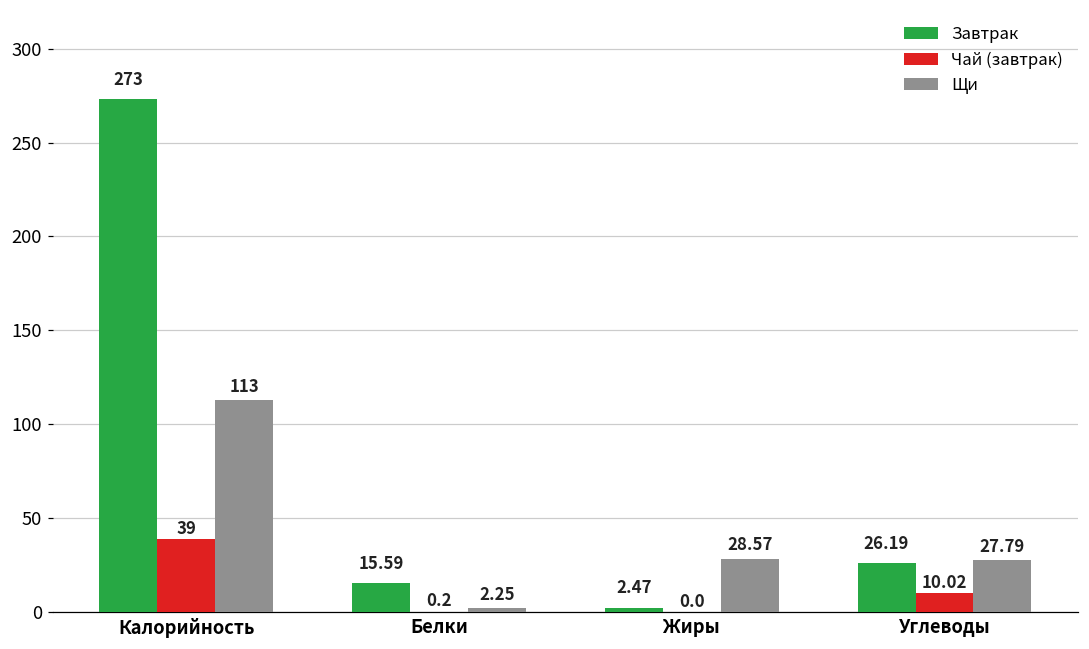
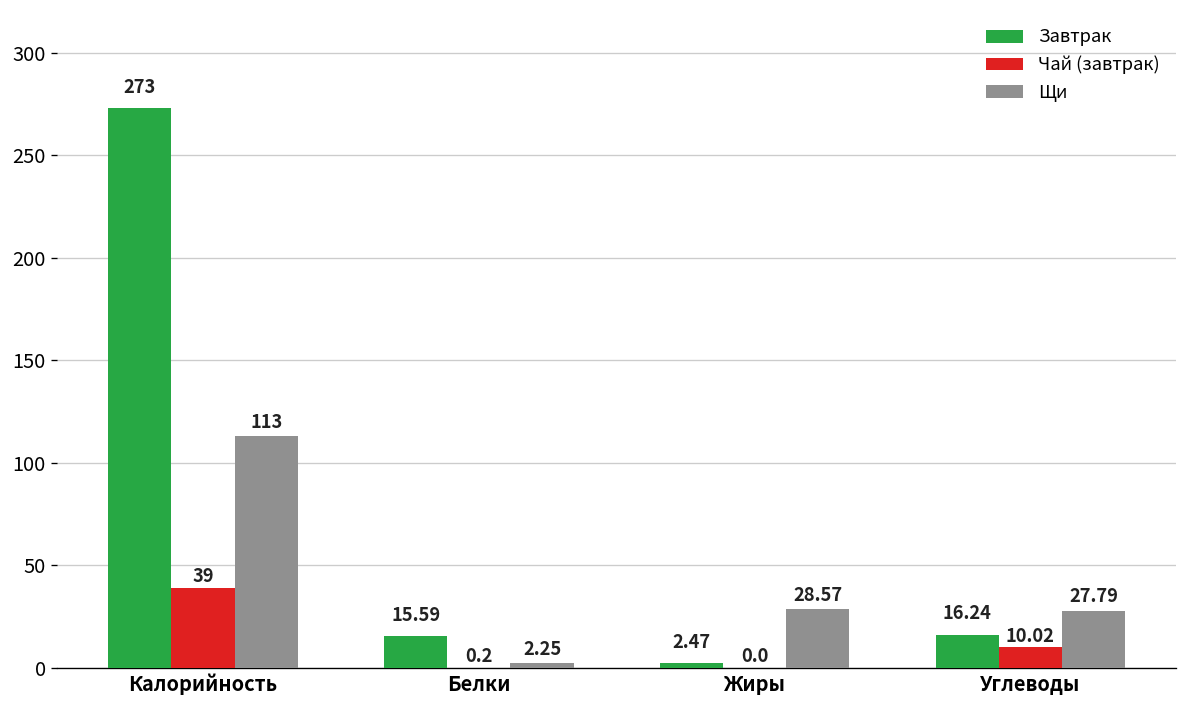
  {
    "Завтрак": {
      "Калорийность": 273,
      "Белки": 15.59,
      "Жиры": 2.47,
-     "Углеводы": 26.19
+     "Углеводы": 16.24
    },
    "Чай (завтрак)": {
      "Калорийность": 39,
      "Белки": 0.2,
      "Жиры": 0.0,
      "Углеводы": 10.02
    },
    "Щи": {
      "Калорийность": 113,
      "Белки": 2.25,
      "Жиры": 28.57,
      "Углеводы": 27.79
    }
  }
